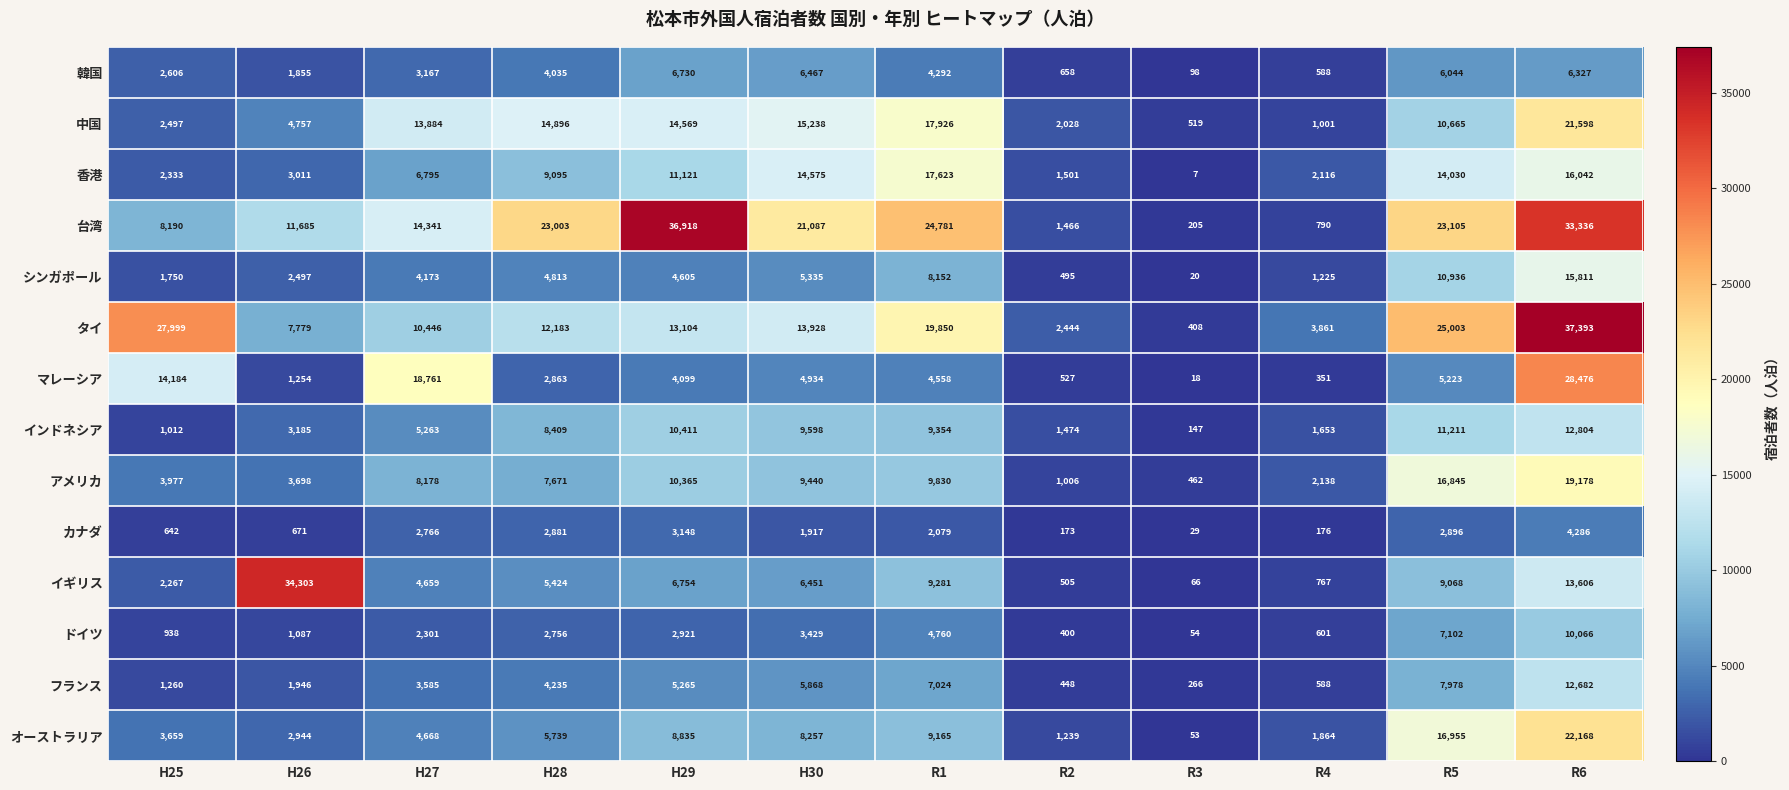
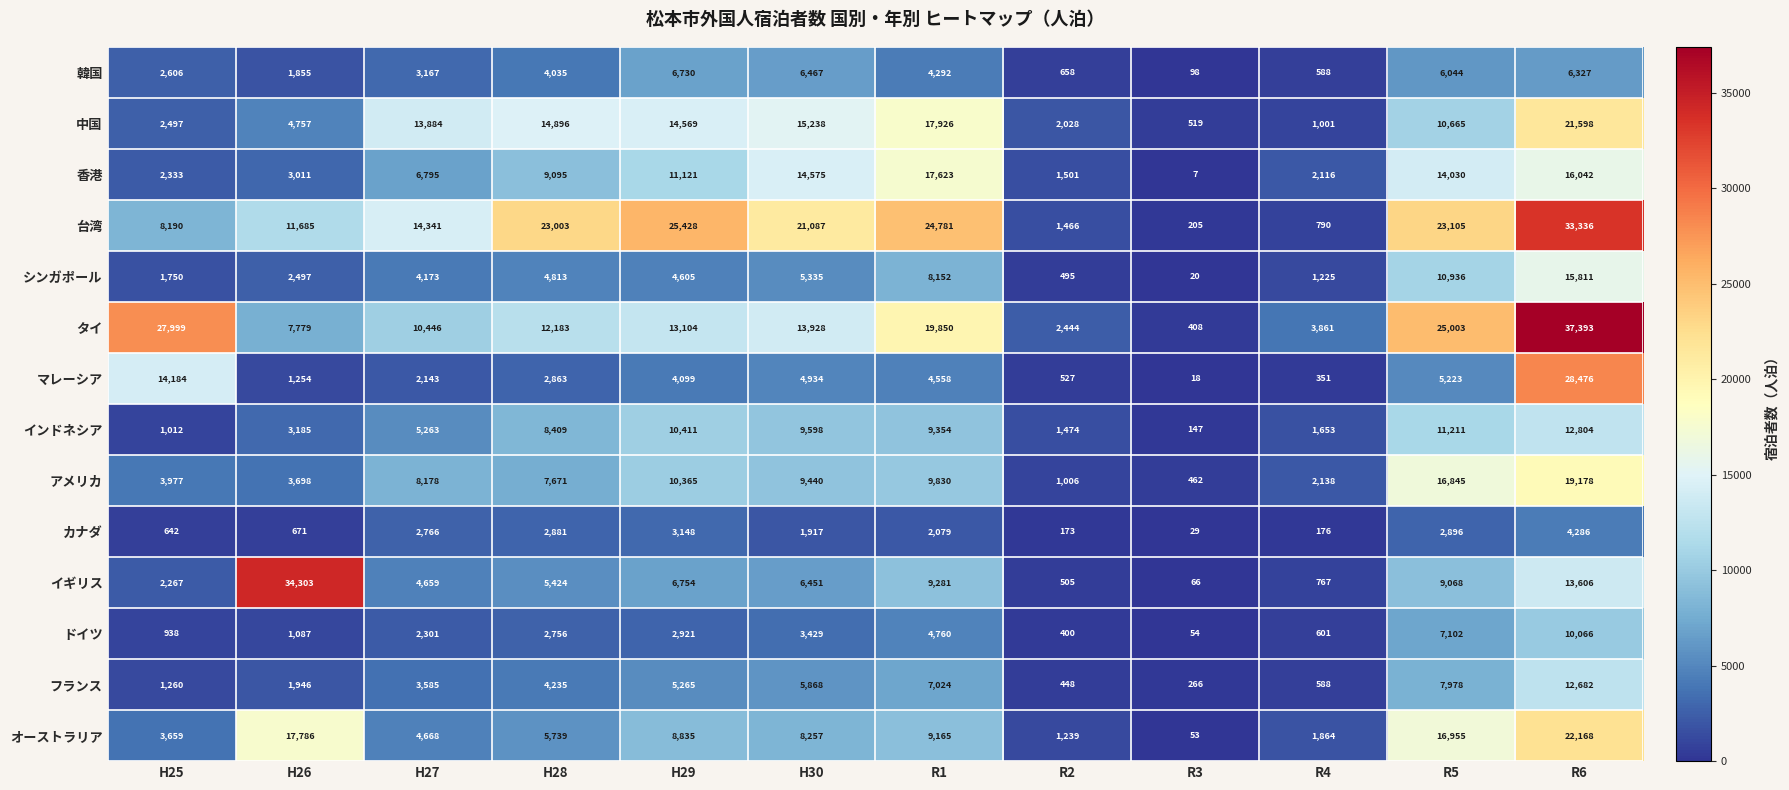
  {
    "韓国": {
      "H25": "2,606",
      "H26": "1,855",
      "H27": "3,167",
      "H28": "4,035",
      "H29": "6,730",
      "H30": "6,467",
      "R1": "4,292",
      "R2": "658",
      "R3": "98",
      "R4": "588",
      "R5": "6,044",
      "R6": "6,327"
    },
    "中国": {
      "H25": "2,497",
      "H26": "4,757",
      "H27": "13,884",
      "H28": "14,896",
      "H29": "14,569",
      "H30": "15,238",
      "R1": "17,926",
      "R2": "2,028",
      "R3": "519",
      "R4": "1,001",
      "R5": "10,665",
      "R6": "21,598"
    },
    "香港": {
      "H25": "2,333",
      "H26": "3,011",
      "H27": "6,795",
      "H28": "9,095",
      "H29": "11,121",
      "H30": "14,575",
      "R1": "17,623",
      "R2": "1,501",
      "R3": "7",
      "R4": "2,116",
      "R5": "14,030",
      "R6": "16,042"
    },
    "台湾": {
      "H25": "8,190",
      "H26": "11,685",
      "H27": "14,341",
      "H28": "23,003",
-     "H29": "36,918",
+     "H29": "25,428",
      "H30": "21,087",
      "R1": "24,781",
      "R2": "1,466",
      "R3": "205",
      "R4": "790",
      "R5": "23,105",
      "R6": "33,336"
    },
    "シンガポール": {
      "H25": "1,750",
      "H26": "2,497",
      "H27": "4,173",
      "H28": "4,813",
      "H29": "4,605",
      "H30": "5,335",
      "R1": "8,152",
      "R2": "495",
      "R3": "20",
      "R4": "1,225",
      "R5": "10,936",
      "R6": "15,811"
    },
    "タイ": {
      "H25": "27,999",
      "H26": "7,779",
      "H27": "10,446",
      "H28": "12,183",
      "H29": "13,104",
      "H30": "13,928",
      "R1": "19,850",
      "R2": "2,444",
      "R3": "408",
      "R4": "3,861",
      "R5": "25,003",
      "R6": "37,393"
    },
    "マレーシア": {
      "H25": "14,184",
      "H26": "1,254",
-     "H27": "18,761",
+     "H27": "2,143",
      "H28": "2,863",
      "H29": "4,099",
      "H30": "4,934",
      "R1": "4,558",
      "R2": "527",
      "R3": "18",
      "R4": "351",
      "R5": "5,223",
      "R6": "28,476"
    },
    "インドネシア": {
      "H25": "1,012",
      "H26": "3,185",
      "H27": "5,263",
      "H28": "8,409",
      "H29": "10,411",
      "H30": "9,598",
      "R1": "9,354",
      "R2": "1,474",
      "R3": "147",
      "R4": "1,653",
      "R5": "11,211",
      "R6": "12,804"
    },
    "アメリカ": {
      "H25": "3,977",
      "H26": "3,698",
      "H27": "8,178",
      "H28": "7,671",
      "H29": "10,365",
      "H30": "9,440",
      "R1": "9,830",
      "R2": "1,006",
      "R3": "462",
      "R4": "2,138",
      "R5": "16,845",
      "R6": "19,178"
    },
    "カナダ": {
      "H25": "642",
      "H26": "671",
      "H27": "2,766",
      "H28": "2,881",
      "H29": "3,148",
      "H30": "1,917",
      "R1": "2,079",
      "R2": "173",
      "R3": "29",
      "R4": "176",
      "R5": "2,896",
      "R6": "4,286"
    },
    "イギリス": {
      "H25": "2,267",
      "H26": "34,303",
      "H27": "4,659",
      "H28": "5,424",
      "H29": "6,754",
      "H30": "6,451",
      "R1": "9,281",
      "R2": "505",
      "R3": "66",
      "R4": "767",
      "R5": "9,068",
      "R6": "13,606"
    },
    "ドイツ": {
      "H25": "938",
      "H26": "1,087",
      "H27": "2,301",
      "H28": "2,756",
      "H29": "2,921",
      "H30": "3,429",
      "R1": "4,760",
      "R2": "400",
      "R3": "54",
      "R4": "601",
      "R5": "7,102",
      "R6": "10,066"
    },
    "フランス": {
      "H25": "1,260",
      "H26": "1,946",
      "H27": "3,585",
      "H28": "4,235",
      "H29": "5,265",
      "H30": "5,868",
      "R1": "7,024",
      "R2": "448",
      "R3": "266",
      "R4": "588",
      "R5": "7,978",
      "R6": "12,682"
    },
    "オーストラリア": {
      "H25": "3,659",
-     "H26": "2,944",
+     "H26": "17,786",
      "H27": "4,668",
      "H28": "5,739",
      "H29": "8,835",
      "H30": "8,257",
      "R1": "9,165",
      "R2": "1,239",
      "R3": "53",
      "R4": "1,864",
      "R5": "16,955",
      "R6": "22,168"
    }
  }
